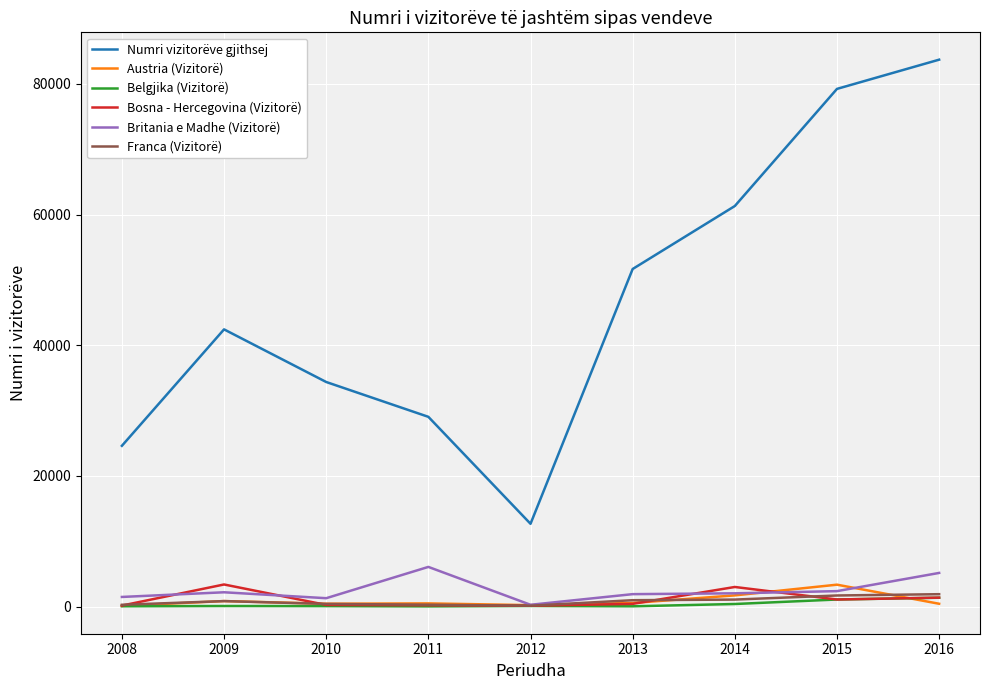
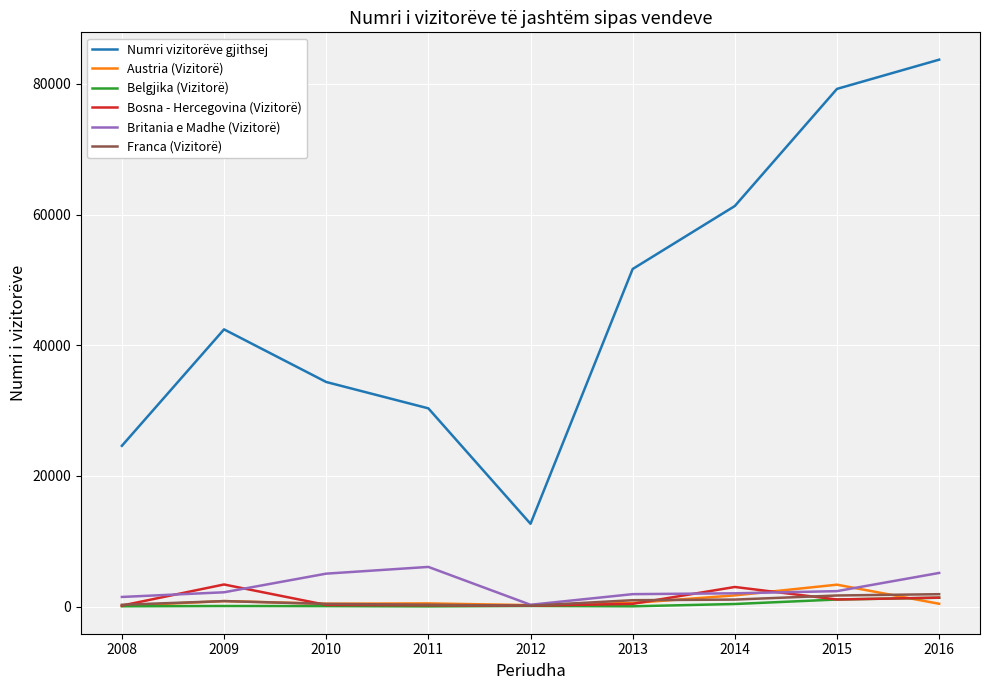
  {
    "Numri vizitorëve gjithsej": {
      "2008": 25000,
      "2009": 42000,
      "2010": 34000,
-     "2011": 29000,
+     "2011": 30000,
      "2012": 13000,
      "2013": 52000,
      "2014": 61000,
      "2015": 79000,
      "2016": 84000
    },
    "Austria (Vizitorë)": {
      "2015": 3000,
      "2016": 0
    },
    "Belgjika (Vizitorë)": {
      "2009": 0,
      "2014": 0
    },
    "Bosna - Hercegovina (Vizitorë)": {
      "2009": 3000,
      "2014": 3000
    },
    "Britania e Madhe (Vizitorë)": {
      "2008": 1000,
      "2009": 2000,
-     "2010": 1000,
+     "2010": 5000,
      "2011": 6000,
      "2013": 2000,
      "2015": 2000,
      "2016": 5000
    },
    "Franca (Vizitorë)": {
      "2013": 1000,
      "2014": 1000,
      "2015": 2000,
      "2016": 2000
    }
  }
